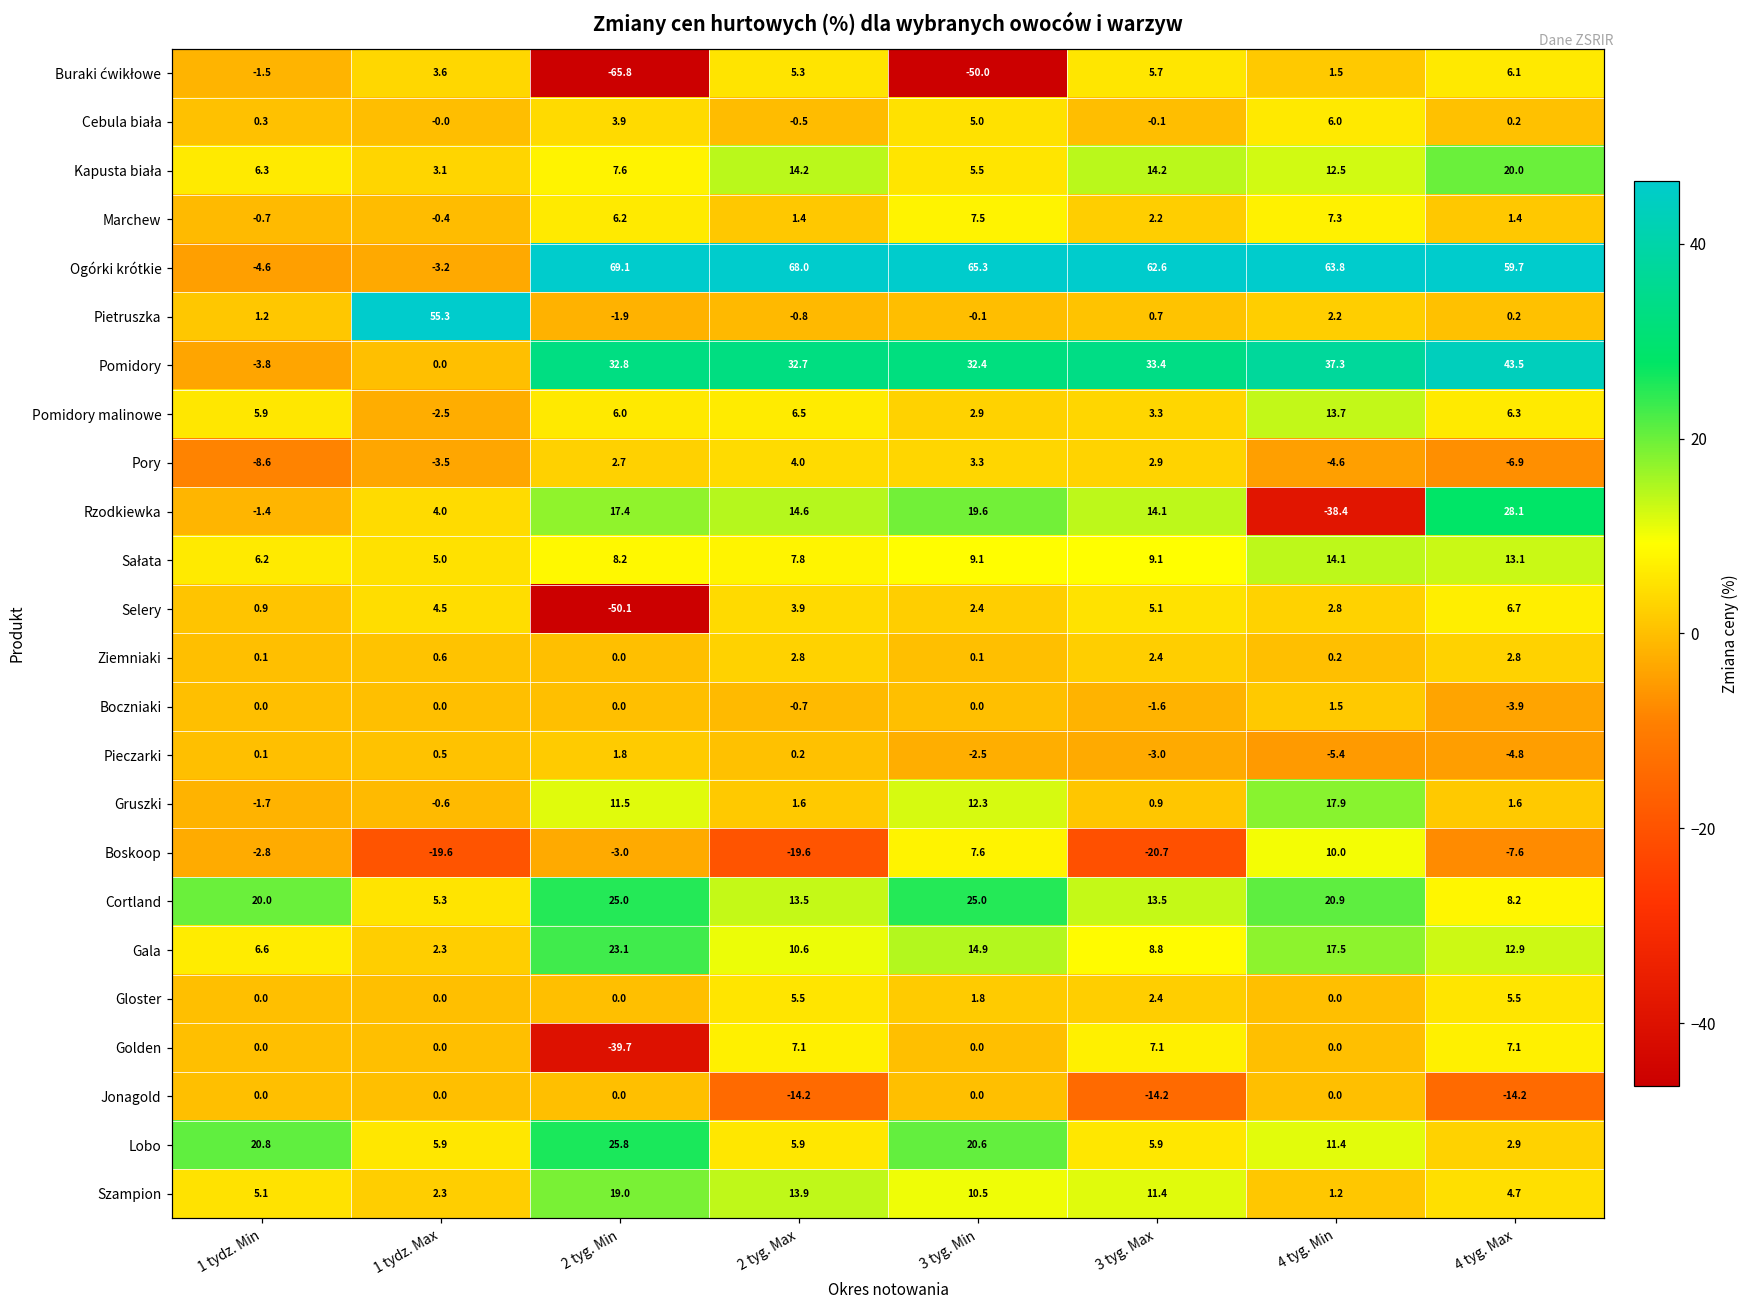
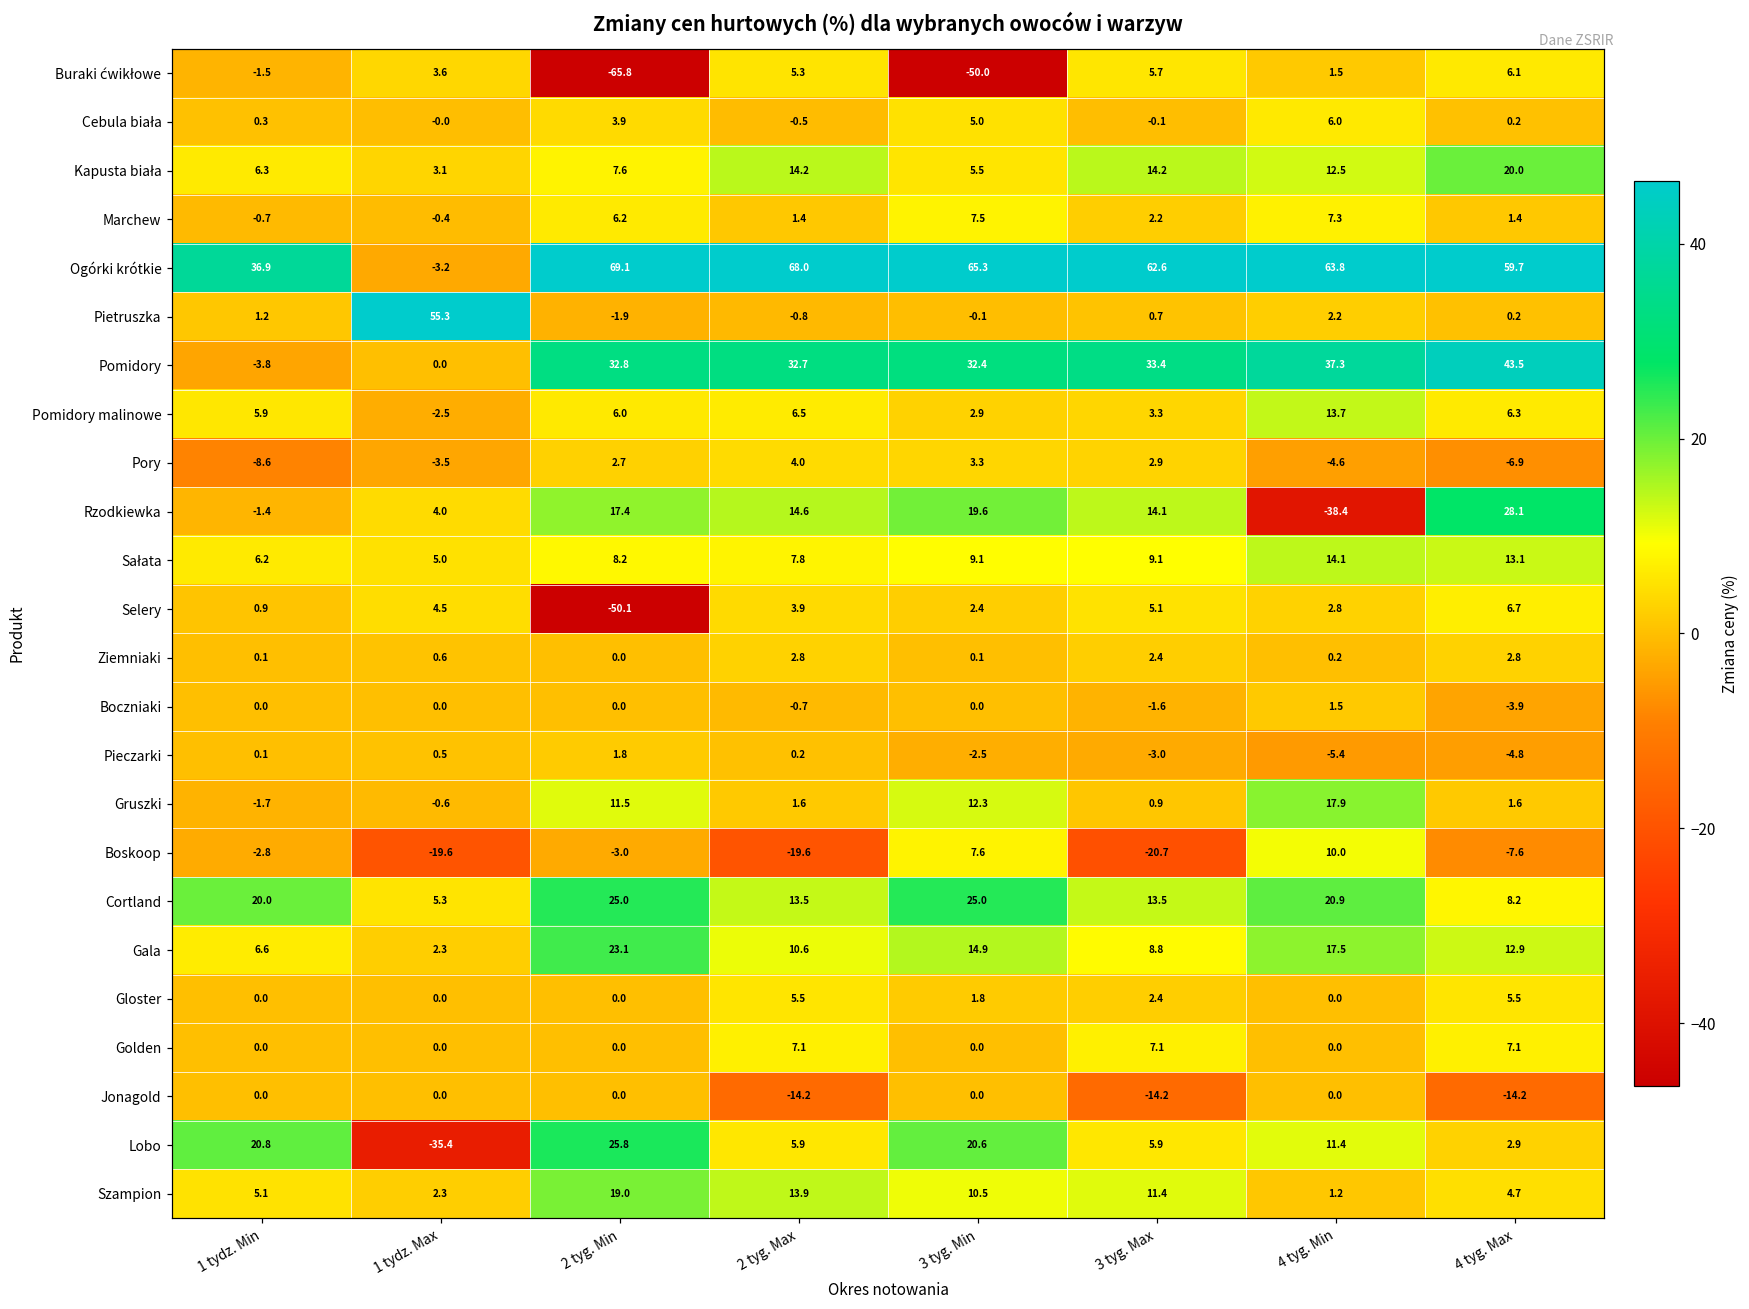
  {
    "Buraki ćwikłowe": {
      "1 tydz. Min": -1.5,
      "1 tydz. Max": 3.6,
      "2 tyg. Min": -65.8,
      "2 tyg. Max": 5.3,
      "3 tyg. Min": -50.0,
      "3 tyg. Max": 5.7,
      "4 tyg. Min": 1.5,
      "4 tyg. Max": 6.1
    },
    "Cebula biała": {
      "1 tydz. Min": 0.3,
      "1 tydz. Max": -0.0,
      "2 tyg. Min": 3.9,
      "2 tyg. Max": -0.5,
      "3 tyg. Min": 5.0,
      "3 tyg. Max": -0.1,
      "4 tyg. Min": 6.0,
      "4 tyg. Max": 0.2
    },
    "Kapusta biała": {
      "1 tydz. Min": 6.3,
      "1 tydz. Max": 3.1,
      "2 tyg. Min": 7.6,
      "2 tyg. Max": 14.2,
      "3 tyg. Min": 5.5,
      "3 tyg. Max": 14.2,
      "4 tyg. Min": 12.5,
      "4 tyg. Max": 20.0
    },
    "Marchew": {
      "1 tydz. Min": -0.7,
      "1 tydz. Max": -0.4,
      "2 tyg. Min": 6.2,
      "2 tyg. Max": 1.4,
      "3 tyg. Min": 7.5,
      "3 tyg. Max": 2.2,
      "4 tyg. Min": 7.3,
      "4 tyg. Max": 1.4
    },
    "Ogórki krótkie": {
-     "1 tydz. Min": -4.6,
+     "1 tydz. Min": 36.9,
      "1 tydz. Max": -3.2,
      "2 tyg. Min": 69.1,
      "2 tyg. Max": 68.0,
      "3 tyg. Min": 65.3,
      "3 tyg. Max": 62.6,
      "4 tyg. Min": 63.8,
      "4 tyg. Max": 59.7
    },
    "Pietruszka": {
      "1 tydz. Min": 1.2,
      "1 tydz. Max": 55.3,
      "2 tyg. Min": -1.9,
      "2 tyg. Max": -0.8,
      "3 tyg. Min": -0.1,
      "3 tyg. Max": 0.7,
      "4 tyg. Min": 2.2,
      "4 tyg. Max": 0.2
    },
    "Pomidory": {
      "1 tydz. Min": -3.8,
      "1 tydz. Max": 0.0,
      "2 tyg. Min": 32.8,
      "2 tyg. Max": 32.7,
      "3 tyg. Min": 32.4,
      "3 tyg. Max": 33.4,
      "4 tyg. Min": 37.3,
      "4 tyg. Max": 43.5
    },
    "Pomidory malinowe": {
      "1 tydz. Min": 5.9,
      "1 tydz. Max": -2.5,
      "2 tyg. Min": 6.0,
      "2 tyg. Max": 6.5,
      "3 tyg. Min": 2.9,
      "3 tyg. Max": 3.3,
      "4 tyg. Min": 13.7,
      "4 tyg. Max": 6.3
    },
    "Pory": {
      "1 tydz. Min": -8.6,
      "1 tydz. Max": -3.5,
      "2 tyg. Min": 2.7,
      "2 tyg. Max": 4.0,
      "3 tyg. Min": 3.3,
      "3 tyg. Max": 2.9,
      "4 tyg. Min": -4.6,
      "4 tyg. Max": -6.9
    },
    "Rzodkiewka": {
      "1 tydz. Min": -1.4,
      "1 tydz. Max": 4.0,
      "2 tyg. Min": 17.4,
      "2 tyg. Max": 14.6,
      "3 tyg. Min": 19.6,
      "3 tyg. Max": 14.1,
      "4 tyg. Min": -38.4,
      "4 tyg. Max": 28.1
    },
    "Sałata": {
      "1 tydz. Min": 6.2,
      "1 tydz. Max": 5.0,
      "2 tyg. Min": 8.2,
      "2 tyg. Max": 7.8,
      "3 tyg. Min": 9.1,
      "3 tyg. Max": 9.1,
      "4 tyg. Min": 14.1,
      "4 tyg. Max": 13.1
    },
    "Selery": {
      "1 tydz. Min": 0.9,
      "1 tydz. Max": 4.5,
      "2 tyg. Min": -50.1,
      "2 tyg. Max": 3.9,
      "3 tyg. Min": 2.4,
      "3 tyg. Max": 5.1,
      "4 tyg. Min": 2.8,
      "4 tyg. Max": 6.7
    },
    "Ziemniaki": {
      "1 tydz. Min": 0.1,
      "1 tydz. Max": 0.6,
      "2 tyg. Min": 0.0,
      "2 tyg. Max": 2.8,
      "3 tyg. Min": 0.1,
      "3 tyg. Max": 2.4,
      "4 tyg. Min": 0.2,
      "4 tyg. Max": 2.8
    },
    "Boczniaki": {
      "1 tydz. Min": 0.0,
      "1 tydz. Max": 0.0,
      "2 tyg. Min": 0.0,
      "2 tyg. Max": -0.7,
      "3 tyg. Min": 0.0,
      "3 tyg. Max": -1.6,
      "4 tyg. Min": 1.5,
      "4 tyg. Max": -3.9
    },
    "Pieczarki": {
      "1 tydz. Min": 0.1,
      "1 tydz. Max": 0.5,
      "2 tyg. Min": 1.8,
      "2 tyg. Max": 0.2,
      "3 tyg. Min": -2.5,
      "3 tyg. Max": -3.0,
      "4 tyg. Min": -5.4,
      "4 tyg. Max": -4.8
    },
    "Gruszki": {
      "1 tydz. Min": -1.7,
      "1 tydz. Max": -0.6,
      "2 tyg. Min": 11.5,
      "2 tyg. Max": 1.6,
      "3 tyg. Min": 12.3,
      "3 tyg. Max": 0.9,
      "4 tyg. Min": 17.9,
      "4 tyg. Max": 1.6
    },
    "Boskoop": {
      "1 tydz. Min": -2.8,
      "1 tydz. Max": -19.6,
      "2 tyg. Min": -3.0,
      "2 tyg. Max": -19.6,
      "3 tyg. Min": 7.6,
      "3 tyg. Max": -20.7,
      "4 tyg. Min": 10.0,
      "4 tyg. Max": -7.6
    },
    "Cortland": {
      "1 tydz. Min": 20.0,
      "1 tydz. Max": 5.3,
      "2 tyg. Min": 25.0,
      "2 tyg. Max": 13.5,
      "3 tyg. Min": 25.0,
      "3 tyg. Max": 13.5,
      "4 tyg. Min": 20.9,
      "4 tyg. Max": 8.2
    },
    "Gala": {
      "1 tydz. Min": 6.6,
      "1 tydz. Max": 2.3,
      "2 tyg. Min": 23.1,
      "2 tyg. Max": 10.6,
      "3 tyg. Min": 14.9,
      "3 tyg. Max": 8.8,
      "4 tyg. Min": 17.5,
      "4 tyg. Max": 12.9
    },
    "Gloster": {
      "1 tydz. Min": 0.0,
      "1 tydz. Max": 0.0,
      "2 tyg. Min": 0.0,
      "2 tyg. Max": 5.5,
      "3 tyg. Min": 1.8,
      "3 tyg. Max": 2.4,
      "4 tyg. Min": 0.0,
      "4 tyg. Max": 5.5
    },
    "Golden": {
      "1 tydz. Min": 0.0,
      "1 tydz. Max": 0.0,
-     "2 tyg. Min": -39.7,
+     "2 tyg. Min": 0.0,
      "2 tyg. Max": 7.1,
      "3 tyg. Min": 0.0,
      "3 tyg. Max": 7.1,
      "4 tyg. Min": 0.0,
      "4 tyg. Max": 7.1
    },
    "Jonagold": {
      "1 tydz. Min": 0.0,
      "1 tydz. Max": 0.0,
      "2 tyg. Min": 0.0,
      "2 tyg. Max": -14.2,
      "3 tyg. Min": 0.0,
      "3 tyg. Max": -14.2,
      "4 tyg. Min": 0.0,
      "4 tyg. Max": -14.2
    },
    "Lobo": {
      "1 tydz. Min": 20.8,
-     "1 tydz. Max": 5.9,
+     "1 tydz. Max": -35.4,
      "2 tyg. Min": 25.8,
      "2 tyg. Max": 5.9,
      "3 tyg. Min": 20.6,
      "3 tyg. Max": 5.9,
      "4 tyg. Min": 11.4,
      "4 tyg. Max": 2.9
    },
    "Szampion": {
      "1 tydz. Min": 5.1,
      "1 tydz. Max": 2.3,
      "2 tyg. Min": 19.0,
      "2 tyg. Max": 13.9,
      "3 tyg. Min": 10.5,
      "3 tyg. Max": 11.4,
      "4 tyg. Min": 1.2,
      "4 tyg. Max": 4.7
    }
  }
